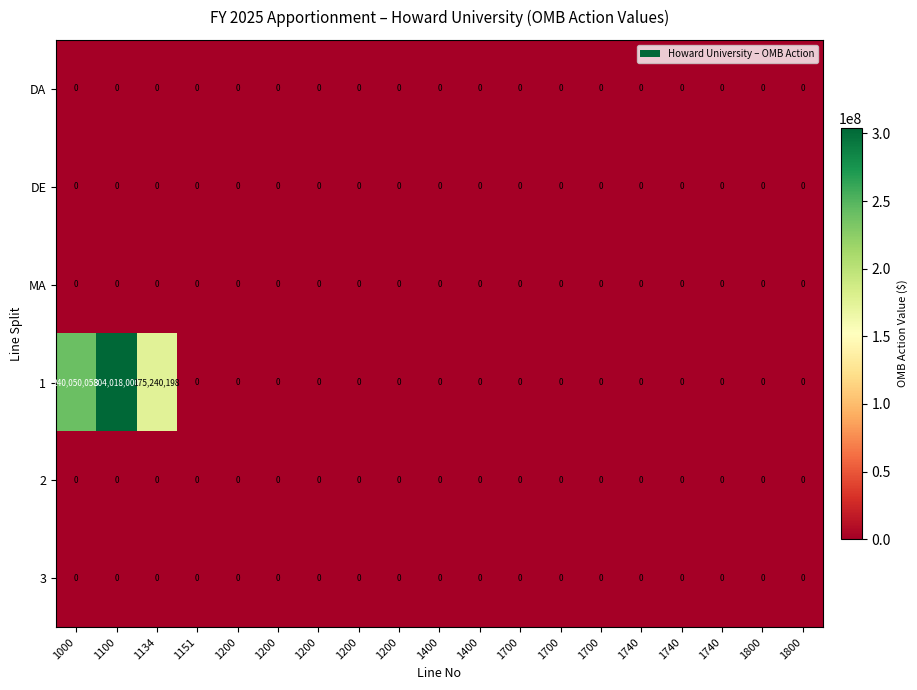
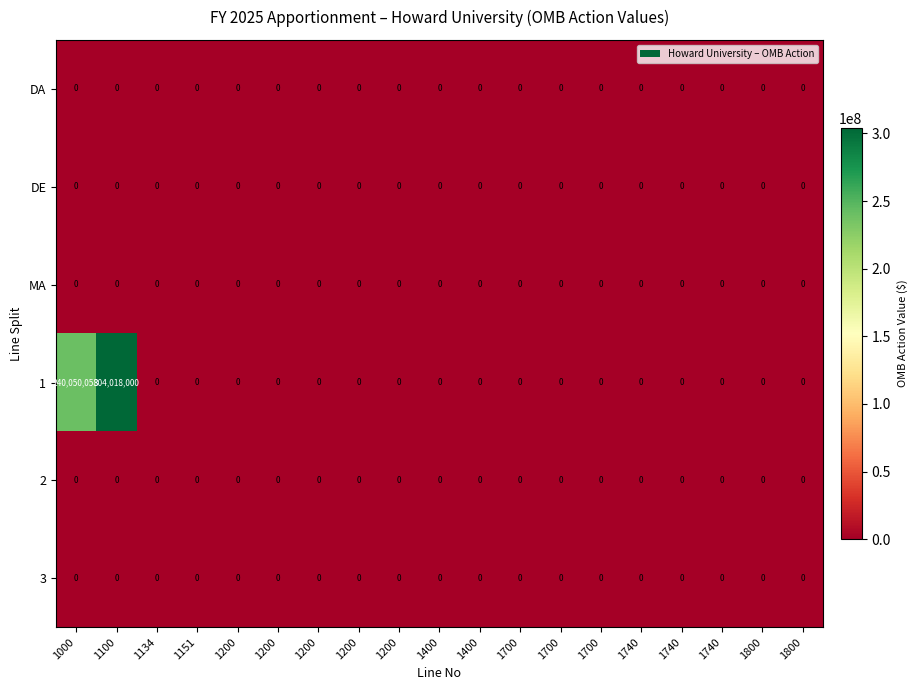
  {
    "DA": {
      "1000": "0",
      "1100": "0",
      "1134": "0",
      "1151": "0"
    },
    "DE": {
      "1000": "0",
      "1100": "0",
      "1134": "0",
      "1151": "0"
    },
    "MA": {
      "1000": "0",
      "1100": "0",
      "1134": "0",
      "1151": "0"
    },
    "1": {
      "1000": "240,050,058",
      "1100": "304,018,000",
-     "1134": "175,240,198",
+     "1134": "0",
      "1151": "0"
    },
    "2": {
      "1000": "0",
      "1100": "0",
      "1134": "0",
      "1151": "0"
    },
    "3": {
      "1000": "0",
      "1100": "0",
      "1134": "0",
      "1151": "0"
    }
  }
